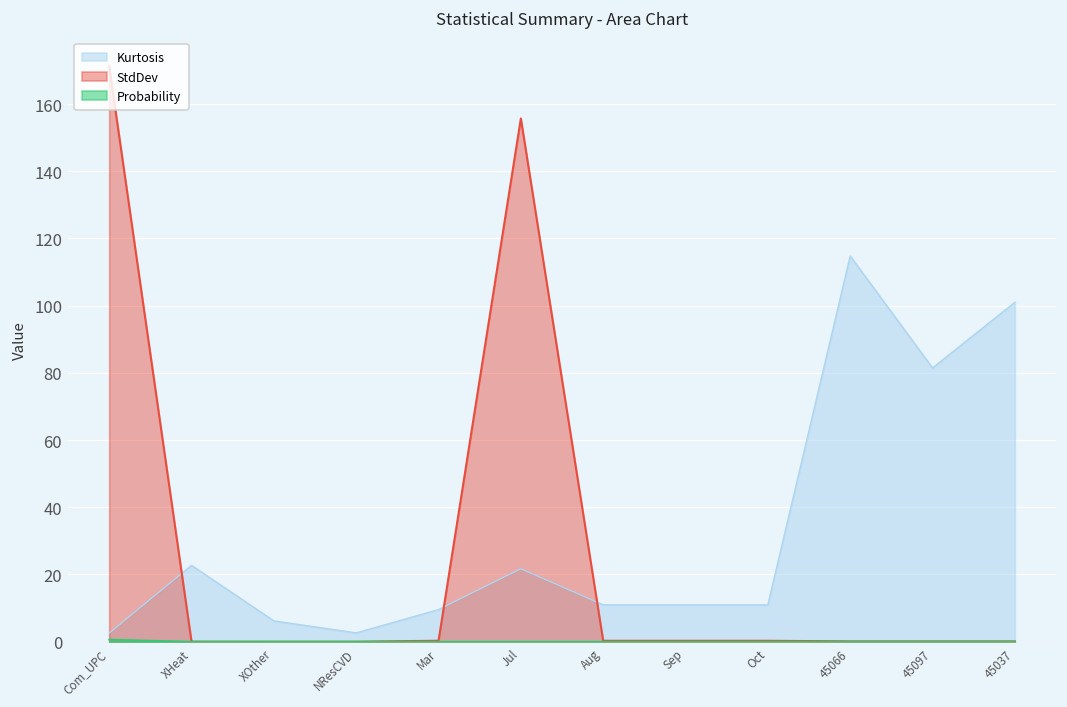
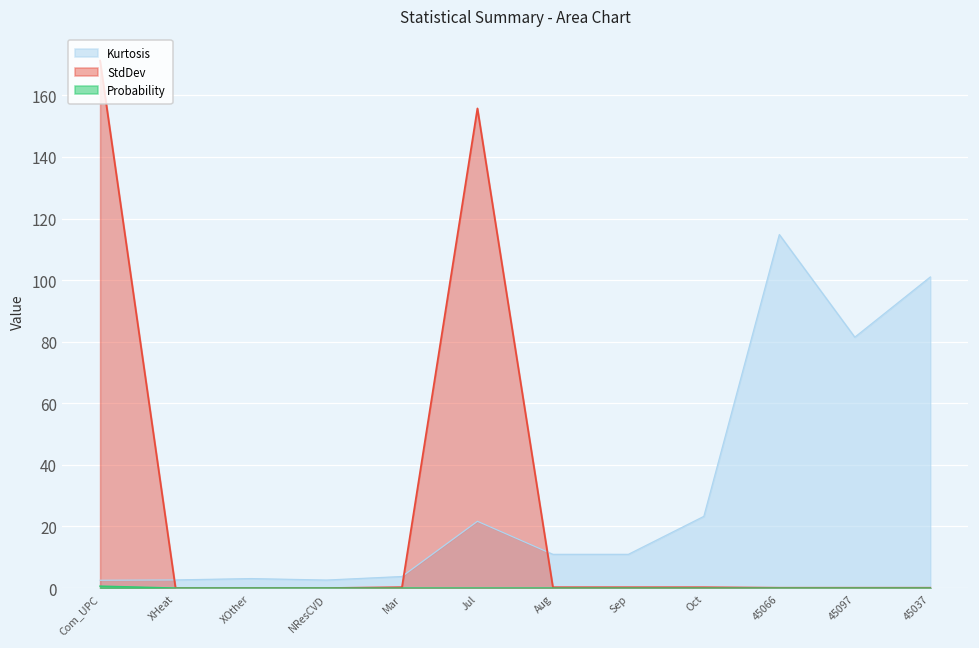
  {
    "Kurtosis": {
      "Com_UPC": 3,
-     "XHeat": 23,
-     "XOther": 6,
+     "XHeat": 3,
+     "XOther": 3,
      "NResCVD": 3,
-     "Mar": 10,
+     "Mar": 4,
      "Jul": 22,
      "Aug": 11,
      "Sep": 11,
-     "Oct": 11,
+     "Oct": 23,
      "45066": 115,
      "45097": 81,
      "45037": 101
    },
    "StdDev": {
      "Jul": 156
    },
    "Probability": {
      "Com_UPC": 1,
      "Jul": 0
    }
  }
